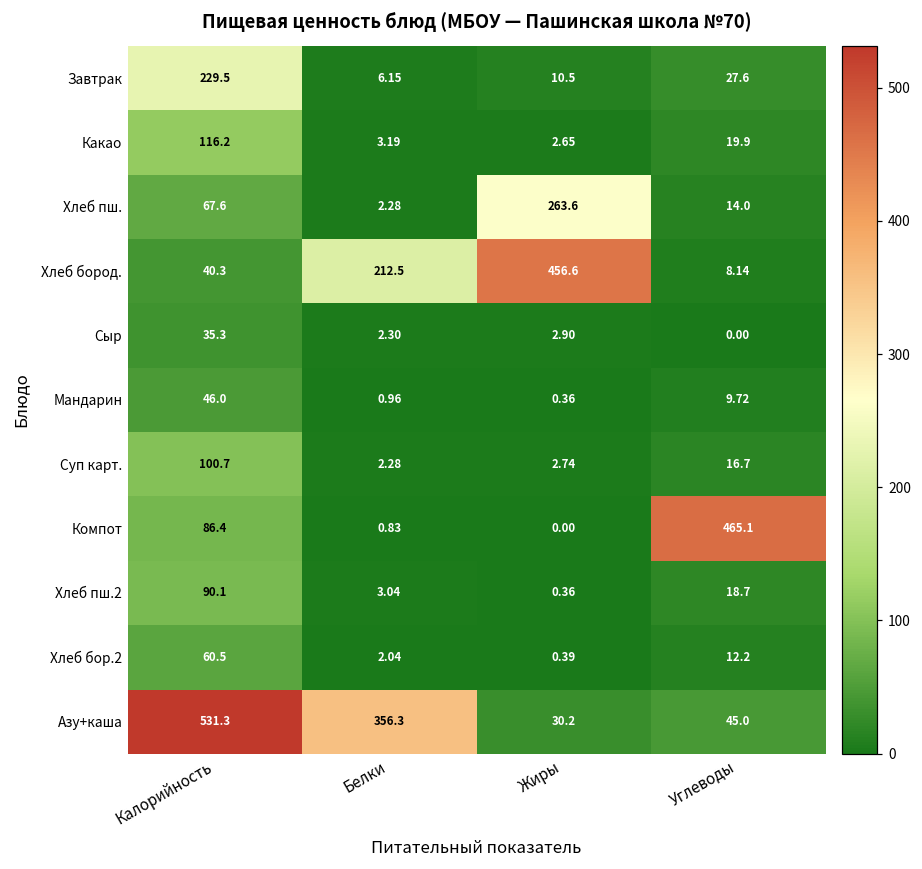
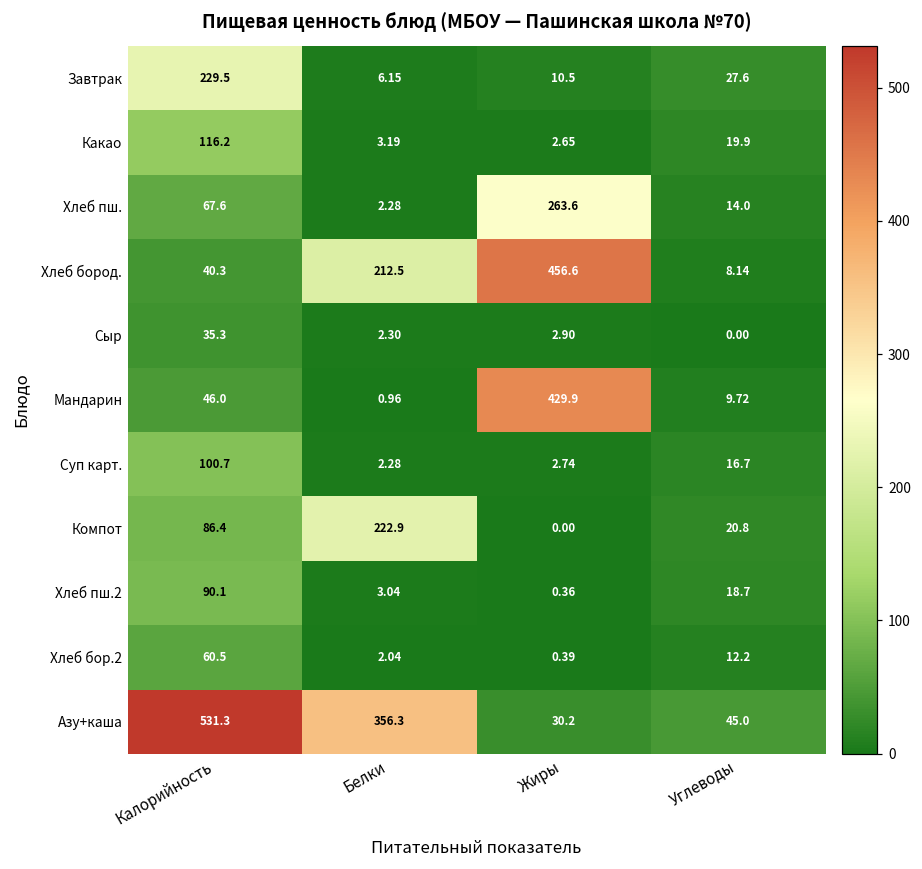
  {
    "Завтрак": {
      "Калорийность": 229.5,
      "Белки": 6.15,
      "Жиры": 10.5,
      "Углеводы": 27.6
    },
    "Какао": {
      "Калорийность": 116.2,
      "Белки": 3.19,
      "Жиры": 2.65,
      "Углеводы": 19.9
    },
    "Хлеб пш.": {
      "Калорийность": 67.6,
      "Белки": 2.28,
      "Жиры": 263.6,
      "Углеводы": 14.0
    },
    "Хлеб бород.": {
      "Калорийность": 40.3,
      "Белки": 212.5,
      "Жиры": 456.6,
      "Углеводы": 8.14
    },
    "Сыр": {
      "Калорийность": 35.3,
      "Белки": 2.30,
      "Жиры": 2.90,
      "Углеводы": 0.00
    },
    "Мандарин": {
      "Калорийность": 46.0,
      "Белки": 0.96,
-     "Жиры": 0.36,
+     "Жиры": 429.9,
      "Углеводы": 9.72
    },
    "Суп карт.": {
      "Калорийность": 100.7,
      "Белки": 2.28,
      "Жиры": 2.74,
      "Углеводы": 16.7
    },
    "Компот": {
      "Калорийность": 86.4,
-     "Белки": 0.83,
+     "Белки": 222.9,
      "Жиры": 0.00,
-     "Углеводы": 465.1
+     "Углеводы": 20.8
    },
    "Хлеб пш.2": {
      "Калорийность": 90.1,
      "Белки": 3.04,
      "Жиры": 0.36,
      "Углеводы": 18.7
    },
    "Хлеб бор.2": {
      "Калорийность": 60.5,
      "Белки": 2.04,
      "Жиры": 0.39,
      "Углеводы": 12.2
    },
    "Азу+каша": {
      "Калорийность": 531.3,
      "Белки": 356.3,
      "Жиры": 30.2,
      "Углеводы": 45.0
    }
  }
